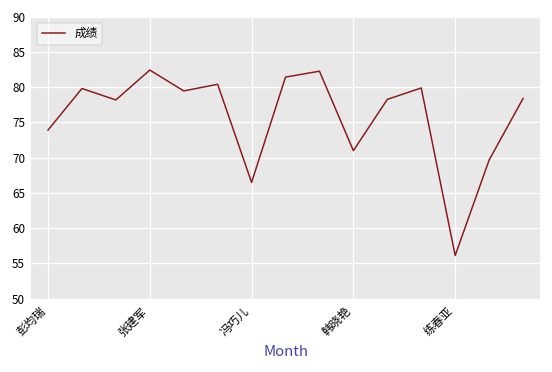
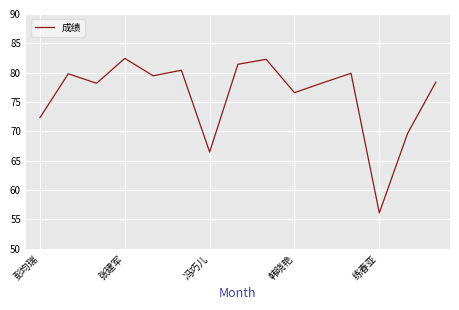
  {
-   "彭均瑞": 74,
+   "彭均瑞": 72,
    "张建军": 82,
    "冯巧儿": 66,
-   "韩晓艳": 71,
+   "韩晓艳": 77,
    "练春亚": 56
  }
